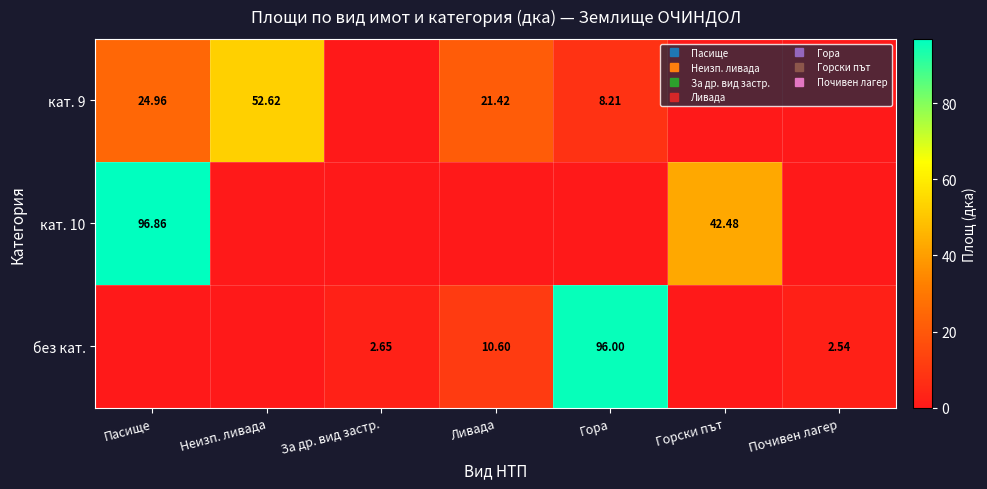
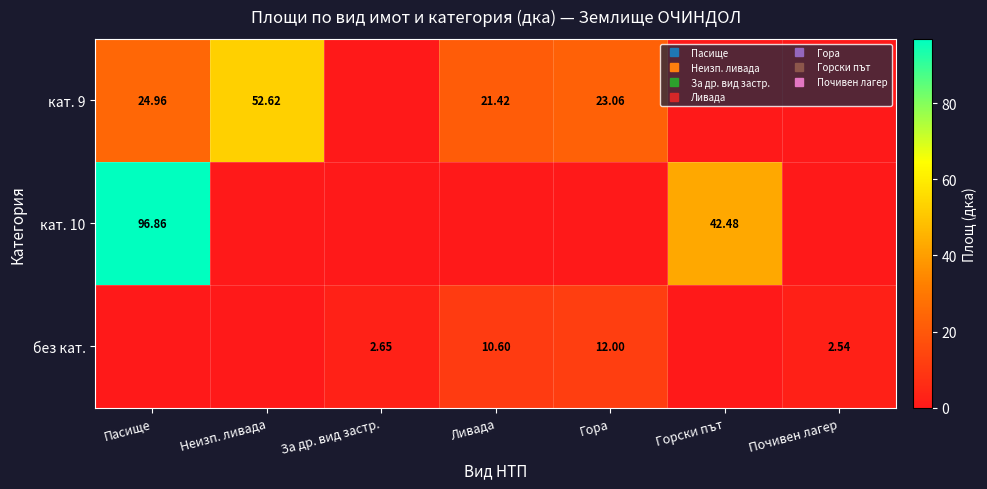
  {
    "кат. 9": {
      "Пасище": 24.96,
      "Неизп. ливада": 52.62,
      "Ливада": 21.42,
-     "Гора": 8.21
+     "Гора": 23.06
    },
    "кат. 10": {
      "Пасище": 96.86,
      "Горски път": 42.48
    },
    "без кат.": {
      "За др. вид застр.": 2.65,
      "Ливада": 10.60,
-     "Гора": 96.00,
+     "Гора": 12.00,
      "Почивен лагер": 2.54
    }
  }
